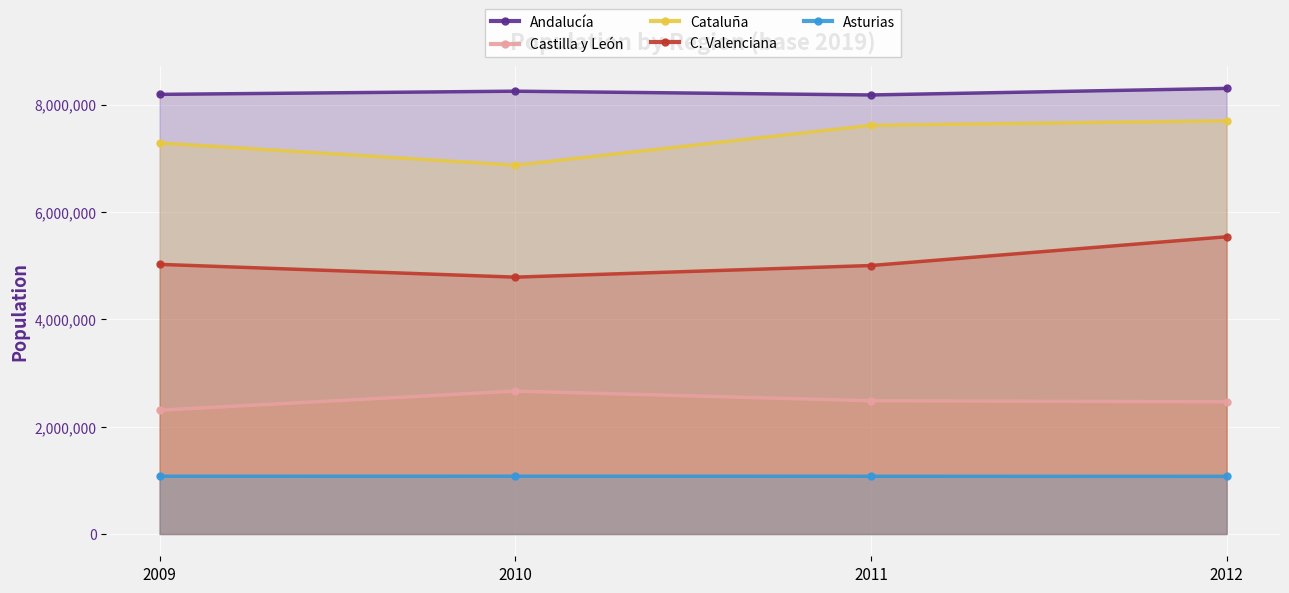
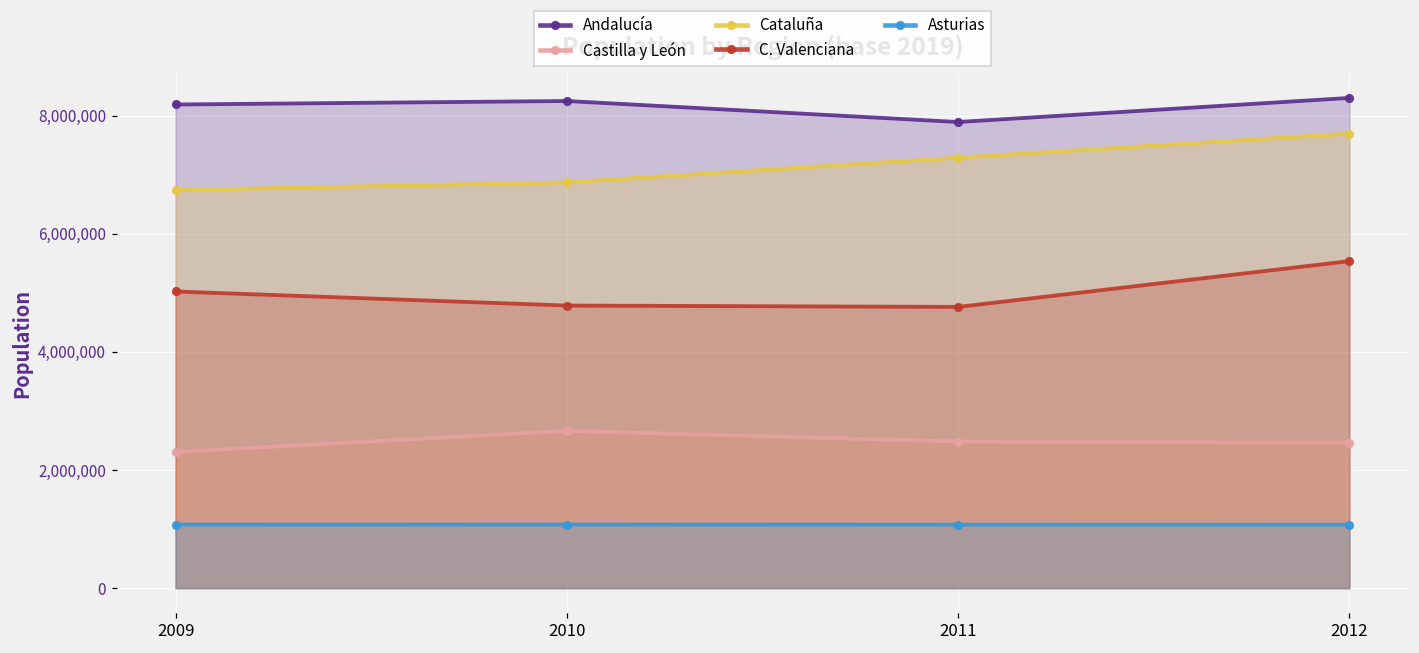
  {
    "Andalucía": {
      "2009": "8,200,000",
      "2010": "8,200,000",
-     "2011": "8,200,000",
+     "2011": "7,900,000",
      "2012": "8,300,000"
    },
    "Castilla y León": {
      "2009": "2,300,000",
      "2010": "2,700,000",
      "2011": "2,500,000",
      "2012": "2,500,000"
    },
    "Cataluña": {
-     "2009": "7,300,000",
+     "2009": "6,700,000",
      "2010": "6,900,000",
-     "2011": "7,600,000",
+     "2011": "7,300,000",
      "2012": "7,700,000"
    },
    "C. Valenciana": {
      "2009": "5,000,000",
      "2010": "4,800,000",
-     "2011": "5,000,000",
+     "2011": "4,800,000",
      "2012": "5,500,000"
    },
    "Asturias": {
      "2009": "1,100,000",
      "2010": "1,100,000",
      "2011": "1,100,000",
      "2012": "1,100,000"
    }
  }
